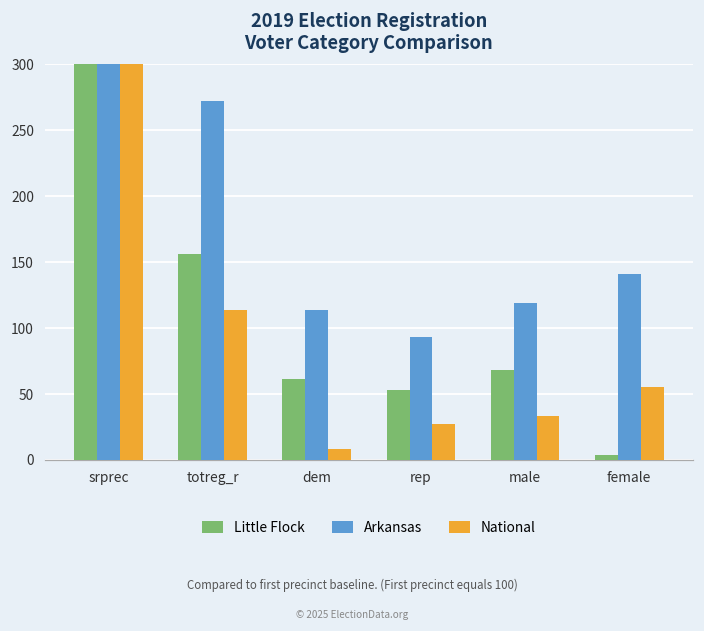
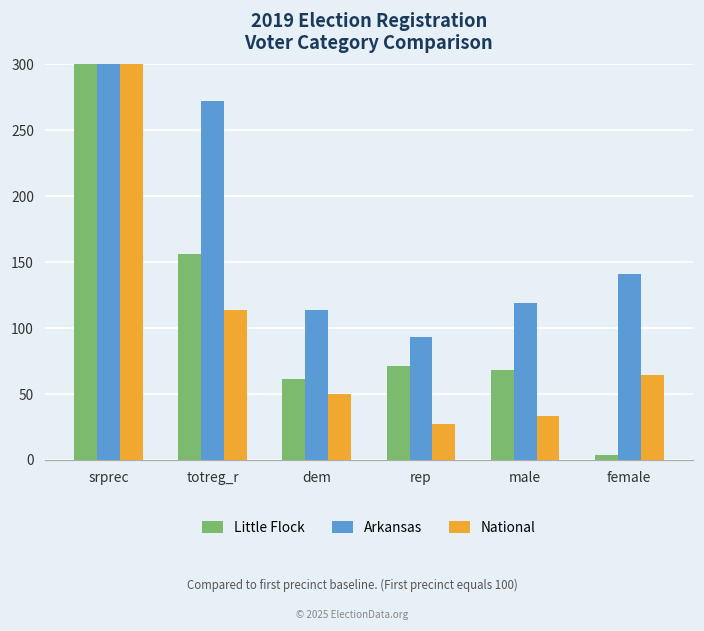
  {
    "Little Flock": {
      "totreg_r": 156,
      "dem": 61,
-     "rep": 53,
+     "rep": 71,
      "male": 68,
      "female": 4
    },
    "Arkansas": {
      "totreg_r": 272,
      "dem": 114,
      "rep": 93,
      "male": 119,
      "female": 141
    },
    "National": {
      "totreg_r": 114,
-     "dem": 8,
+     "dem": 50,
      "rep": 27,
      "male": 33,
-     "female": 55
+     "female": 64
    }
  }
